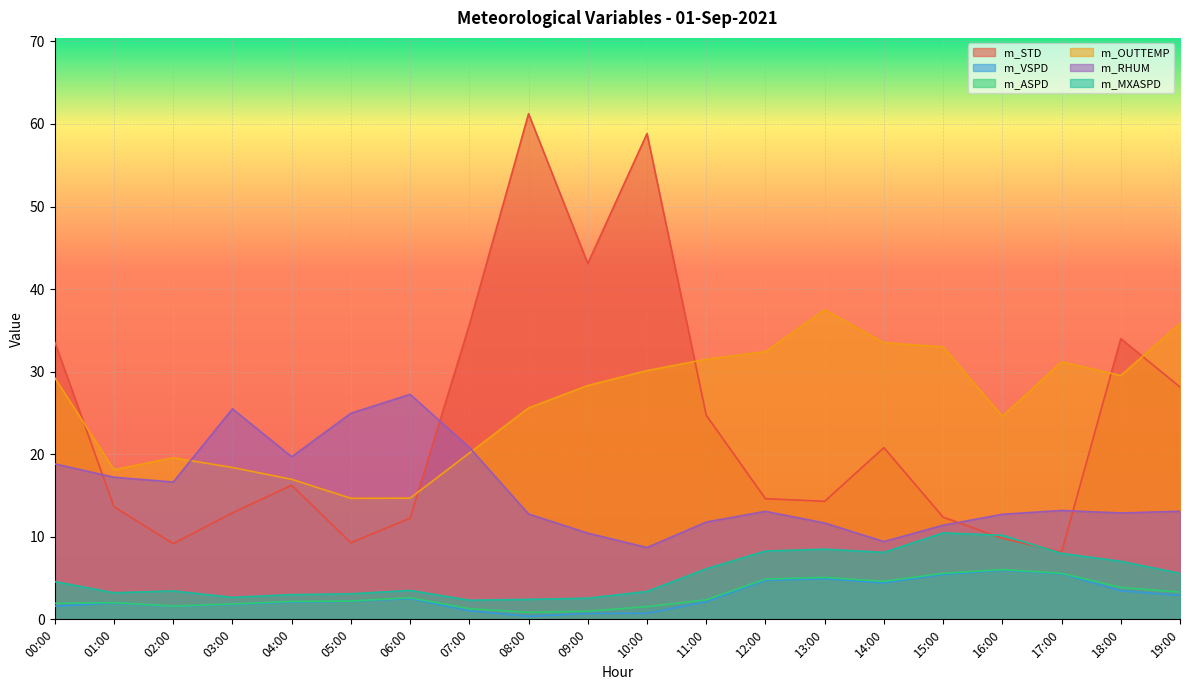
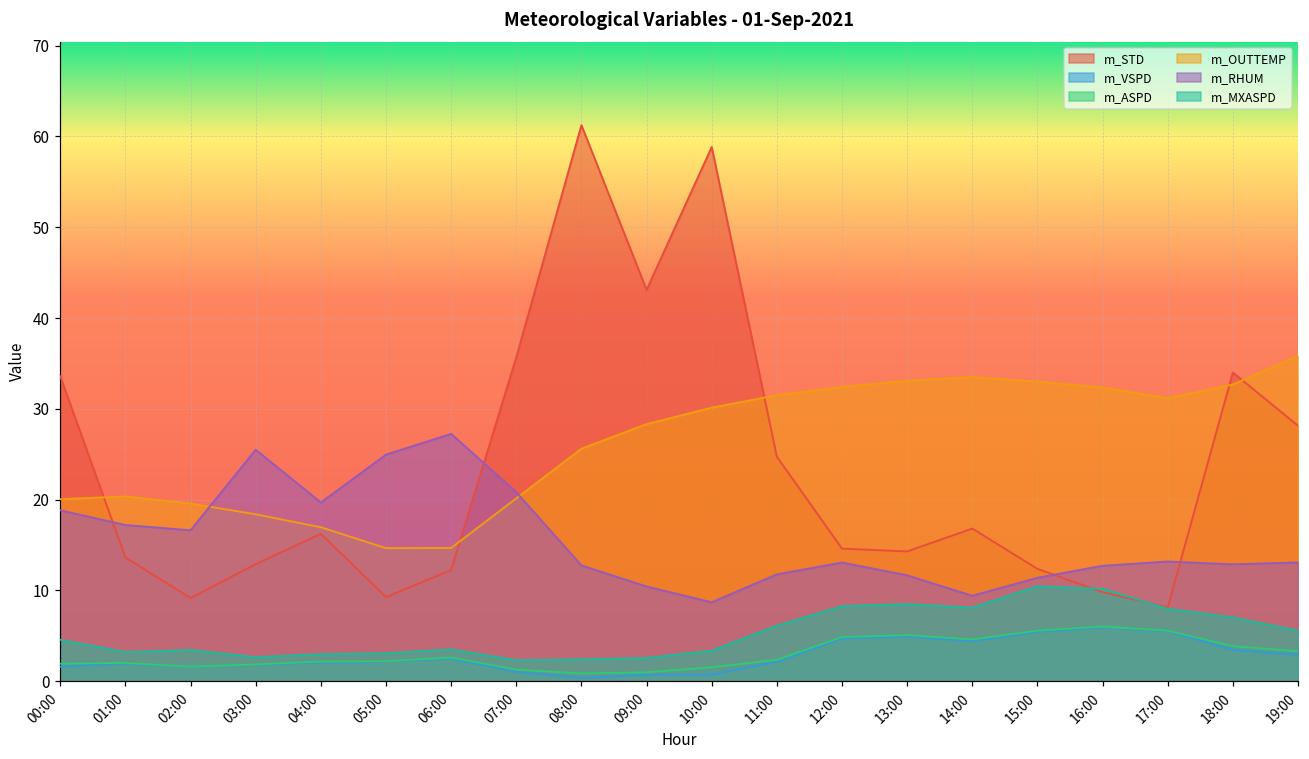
  {
    "m_STD": {
      "00:00": 34,
      "01:00": 14,
      "02:00": 9,
      "03:00": 13,
      "04:00": 16,
      "05:00": 9,
      "06:00": 12,
      "07:00": 36,
      "08:00": 61,
      "09:00": 43,
      "10:00": 59,
      "11:00": 25,
      "12:00": 15,
      "13:00": 14,
-     "14:00": 21,
+     "14:00": 17,
      "15:00": 12,
      "16:00": 10,
      "18:00": 34,
      "19:00": 28
    },
    "m_VSPD": {
      "00:00": 2,
      "08:00": 0,
      "10:00": 1,
      "18:00": 3,
      "19:00": 3
    },
    "m_OUTTEMP": {
-     "00:00": 29,
-     "01:00": 18,
+     "00:00": 20,
+     "01:00": 20,
      "02:00": 20,
      "03:00": 18,
      "04:00": 17,
      "05:00": 15,
      "06:00": 15,
      "07:00": 20,
      "08:00": 26,
      "09:00": 28,
      "10:00": 30,
      "11:00": 32,
      "12:00": 32,
-     "13:00": 38,
+     "13:00": 33,
      "14:00": 34,
      "15:00": 33,
-     "16:00": 25,
+     "16:00": 32,
      "17:00": 31,
-     "18:00": 30,
+     "18:00": 33,
      "19:00": 36
    },
    "m_RHUM": {
      "00:00": 19,
      "01:00": 17,
      "02:00": 17,
      "03:00": 26,
      "04:00": 20,
      "05:00": 25,
      "06:00": 27,
      "07:00": 21,
      "08:00": 13,
      "09:00": 10,
      "10:00": 9,
      "11:00": 12,
      "12:00": 13,
      "13:00": 12,
      "14:00": 9,
      "15:00": 11,
      "16:00": 13,
      "17:00": 13,
      "18:00": 13,
      "19:00": 13
    }
  }
